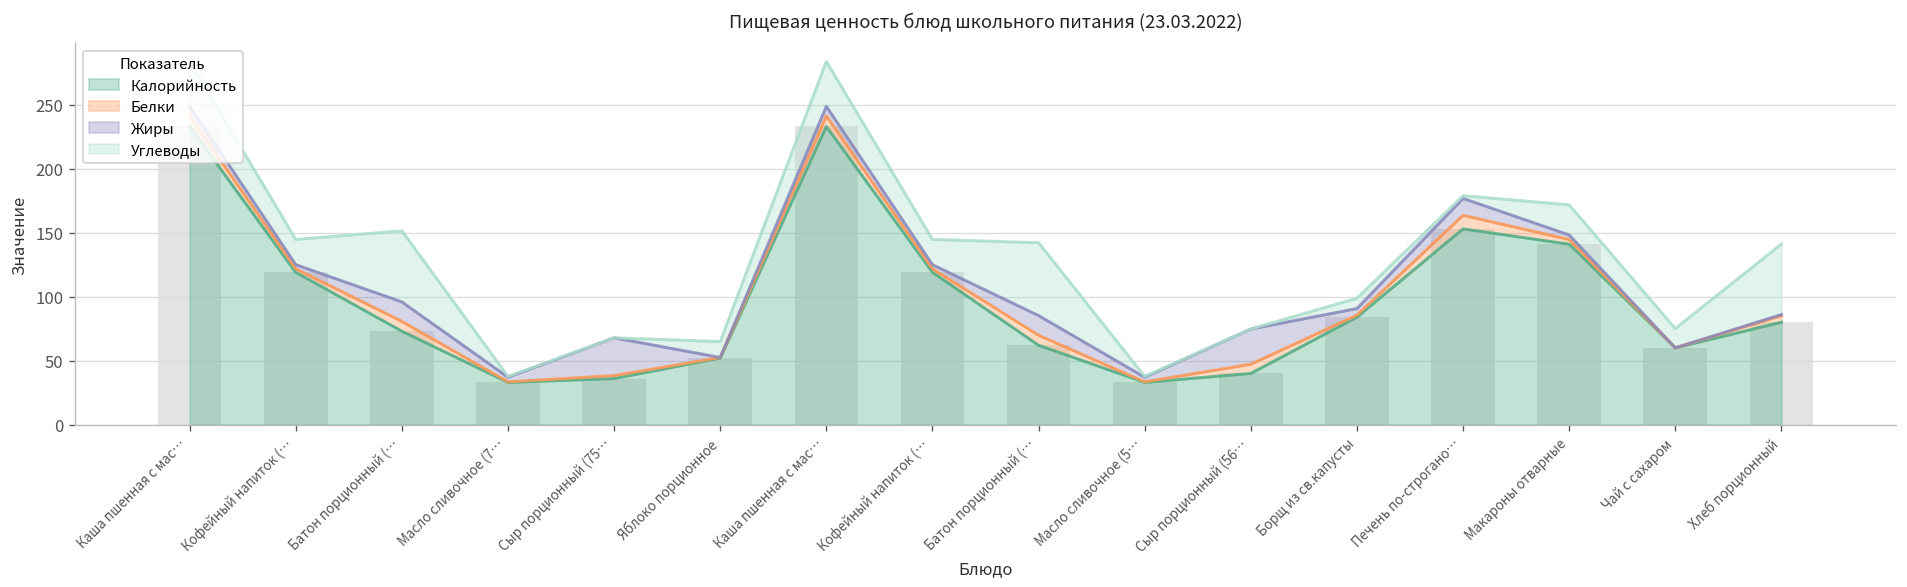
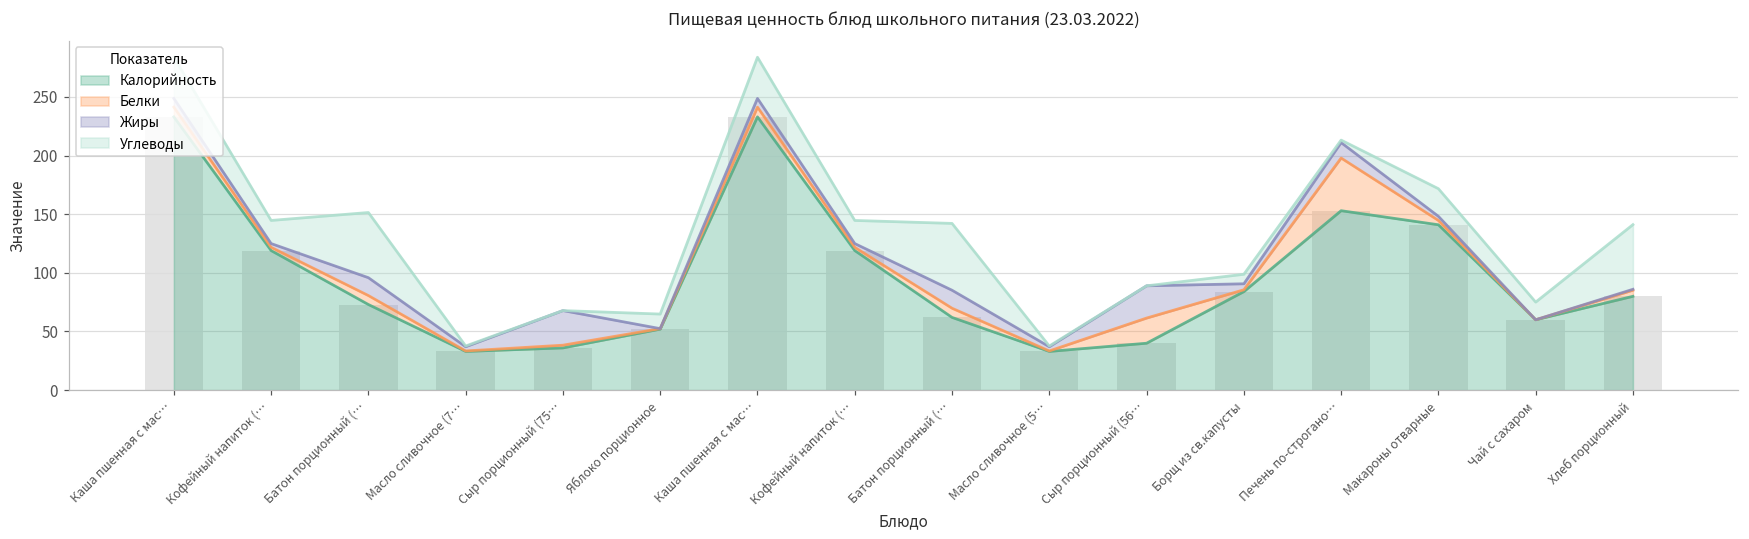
  {
    "Белки": {
-     "Сыр порционный (56…": 7,
-     "Печень по-строгано…": 11,
+     "Сыр порционный (56…": 21,
+     "Печень по-строгано…": 45,
      "Макароны отварные": 4
    }
  }
